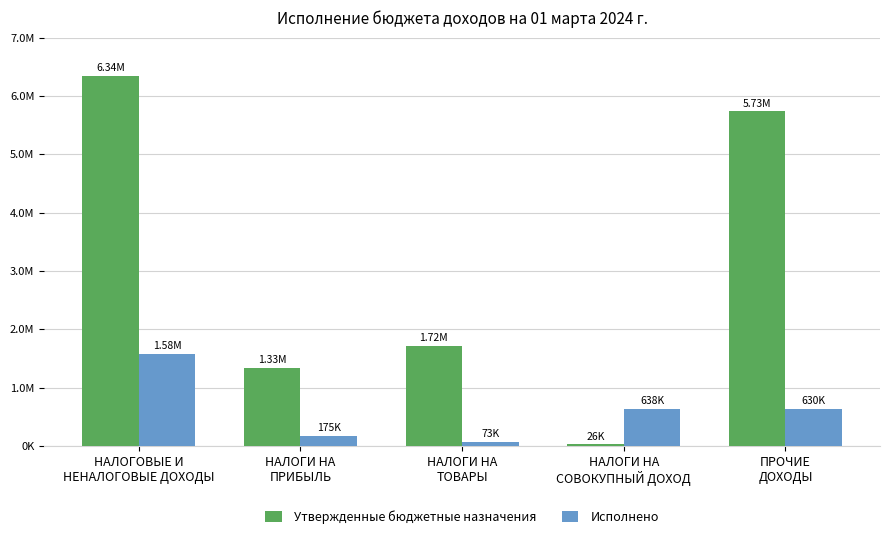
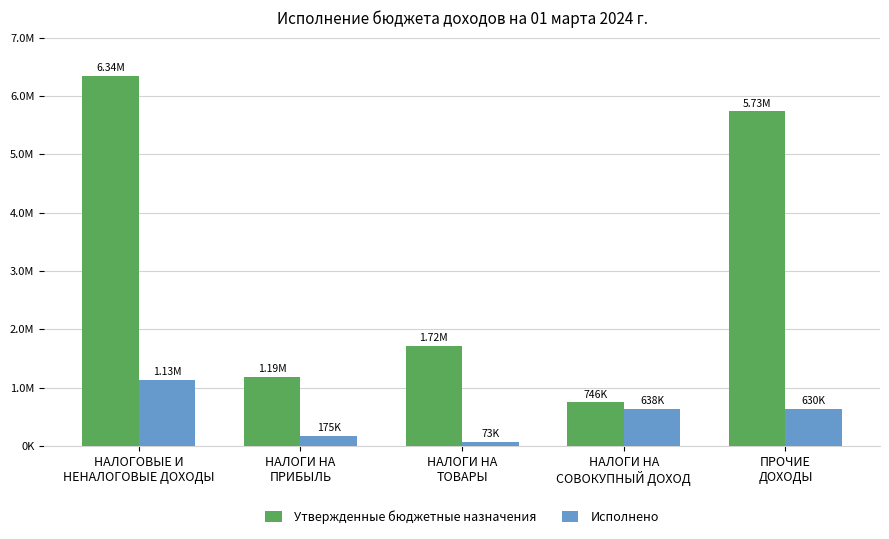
  {
    "Утвержденные бюджетные назначения": {
      "НАЛОГОВЫЕ И НЕНАЛОГОВЫЕ ДОХОДЫ": "6.34M",
-     "НАЛОГИ НА ПРИБЫЛЬ": "1.33M",
+     "НАЛОГИ НА ПРИБЫЛЬ": "1.19M",
      "НАЛОГИ НА ТОВАРЫ": "1.72M",
-     "НАЛОГИ НА СОВОКУПНЫЙ ДОХОД": "26K",
+     "НАЛОГИ НА СОВОКУПНЫЙ ДОХОД": "746K",
      "ПРОЧИЕ ДОХОДЫ": "5.73M"
    },
    "Исполнено": {
-     "НАЛОГОВЫЕ И НЕНАЛОГОВЫЕ ДОХОДЫ": "1.58M",
+     "НАЛОГОВЫЕ И НЕНАЛОГОВЫЕ ДОХОДЫ": "1.13M",
      "НАЛОГИ НА ПРИБЫЛЬ": "175K",
      "НАЛОГИ НА ТОВАРЫ": "73K",
      "НАЛОГИ НА СОВОКУПНЫЙ ДОХОД": "638K",
      "ПРОЧИЕ ДОХОДЫ": "630K"
    }
  }
